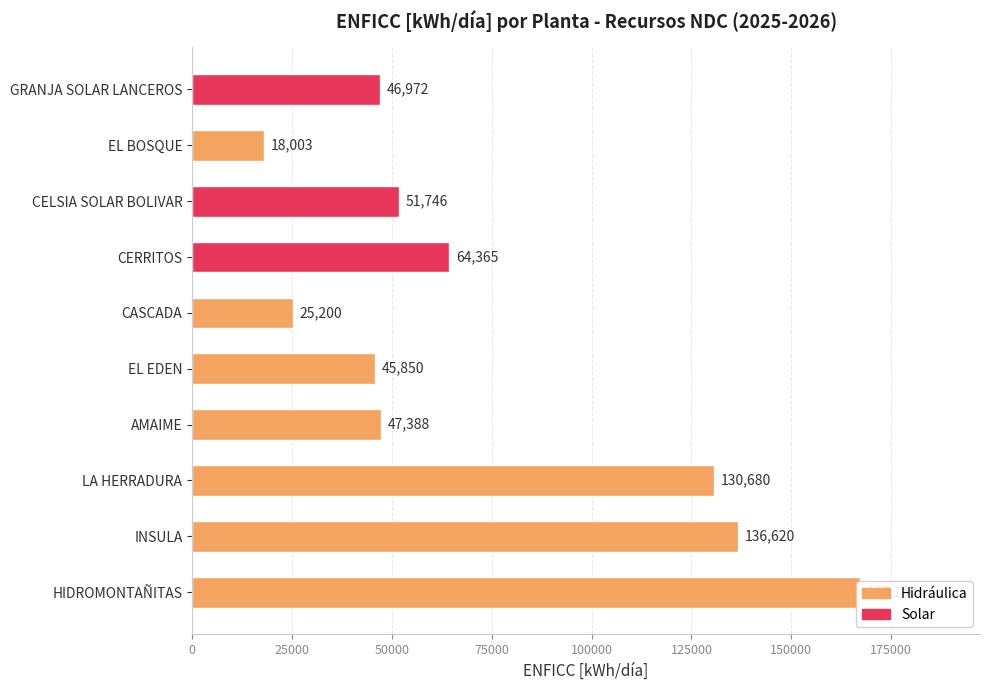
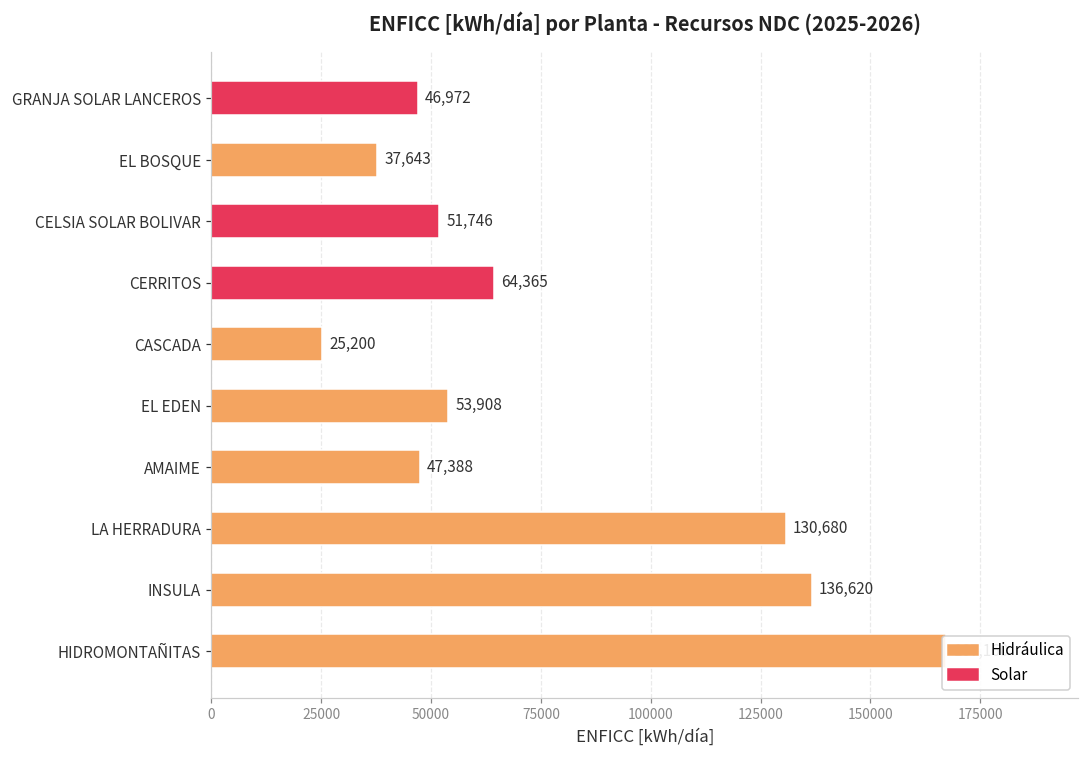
  {
    "GRANJA SOLAR LANCEROS": "46,972",
-   "EL BOSQUE": "18,003",
+   "EL BOSQUE": "37,643",
    "CELSIA SOLAR BOLIVAR": "51,746",
    "CERRITOS": "64,365",
    "CASCADA": "25,200",
-   "EL EDEN": "45,850",
+   "EL EDEN": "53,908",
    "AMAIME": "47,388",
    "LA HERRADURA": "130,680",
    "INSULA": "136,620"
  }
